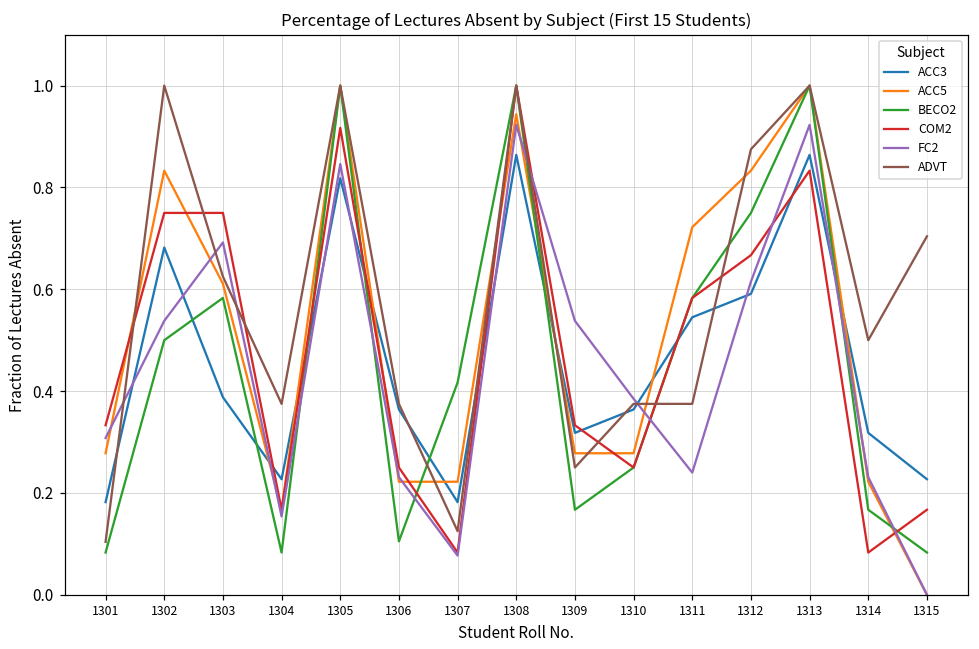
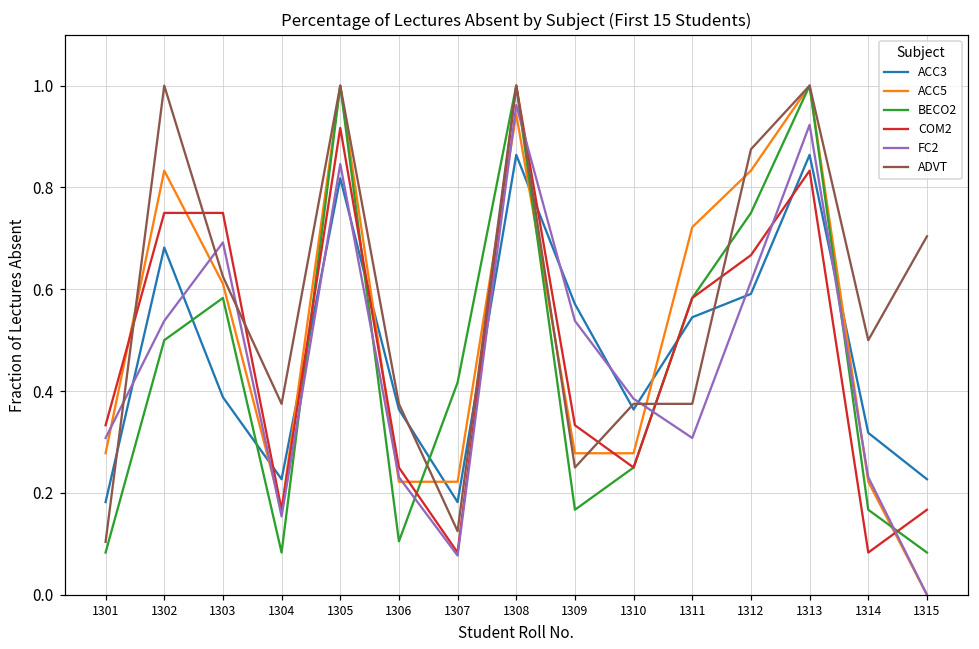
  {
    "ACC3": {
      "1301": 0.18,
      "1302": 0.68,
      "1303": 0.39,
      "1304": 0.23,
      "1305": 0.82,
      "1306": 0.36,
      "1307": 0.18,
      "1308": 0.86,
-     "1309": 0.32,
+     "1309": 0.57,
      "1310": 0.36,
      "1311": 0.55,
      "1312": 0.59,
      "1313": 0.86,
      "1314": 0.32,
      "1315": 0.23
    },
    "ACC5": {
      "1301": 0.28,
      "1302": 0.83,
      "1303": 0.61,
      "1306": 0.22,
      "1307": 0.22,
      "1308": 0.94,
      "1309": 0.28,
      "1310": 0.28,
      "1311": 0.72,
      "1312": 0.83,
      "1314": 0.22
    },
    "BECO2": {
      "1301": 0.08,
      "1302": 0.50,
      "1303": 0.58,
      "1304": 0.08,
      "1306": 0.11,
      "1307": 0.42,
      "1309": 0.17,
      "1312": 0.75,
      "1314": 0.17,
      "1315": 0.08
    },
    "COM2": {
      "1301": 0.33,
      "1302": 0.75,
      "1303": 0.75,
      "1305": 0.92,
      "1306": 0.25,
      "1307": 0.08,
      "1309": 0.33,
      "1312": 0.67,
      "1313": 0.83,
      "1314": 0.08,
      "1315": 0.17
    },
    "FC2": {
      "1301": 0.31,
      "1302": 0.54,
      "1303": 0.69,
      "1304": 0.15,
      "1305": 0.85,
      "1306": 0.23,
      "1307": 0.08,
-     "1308": 0.92,
+     "1308": 0.96,
      "1309": 0.54,
      "1310": 0.39,
-     "1311": 0.24,
+     "1311": 0.31,
      "1312": 0.62,
      "1313": 0.92,
      "1314": 0.23
    },
    "ADVT": {
      "1301": 0.10,
      "1302": 1.00,
      "1303": 0.63,
      "1304": 0.38,
      "1306": 0.38,
      "1307": 0.13,
      "1309": 0.25,
      "1310": 0.38,
      "1311": 0.38,
      "1312": 0.88,
      "1314": 0.50,
      "1315": 0.70
    }
  }
